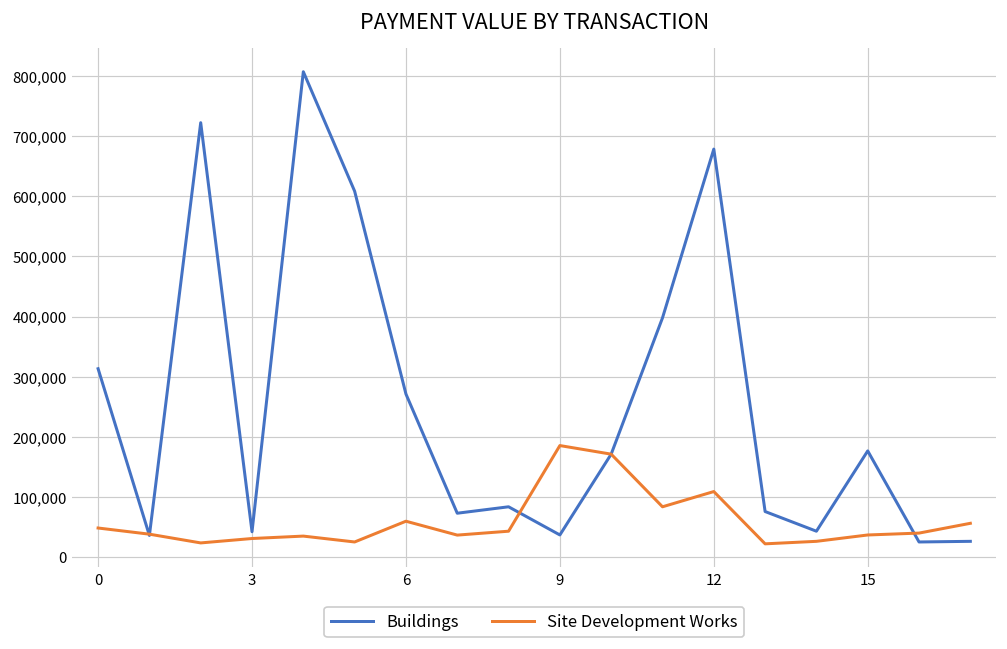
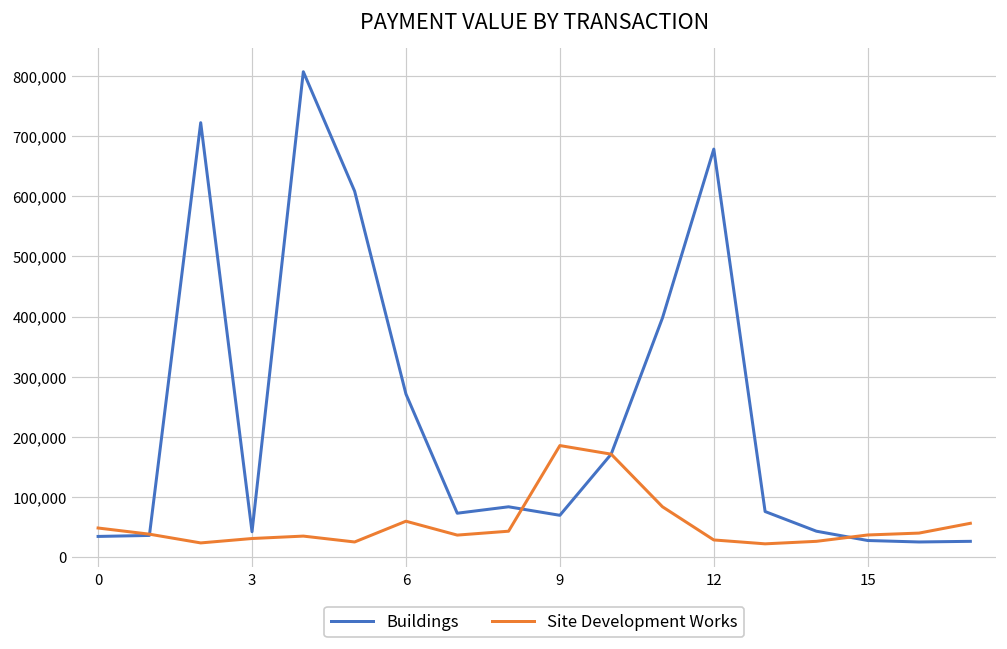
  {
    "Buildings": {
-     "0": "310,000",
+     "0": "30,000",
      "3": "40,000",
      "6": "270,000",
-     "9": "40,000",
+     "9": "70,000",
      "12": "680,000",
-     "15": "180,000"
+     "15": "30,000"
    },
    "Site Development Works": {
      "0": "50,000",
      "3": "30,000",
      "6": "60,000",
      "9": "190,000",
-     "12": "110,000",
+     "12": "30,000",
      "15": "40,000"
    }
  }
